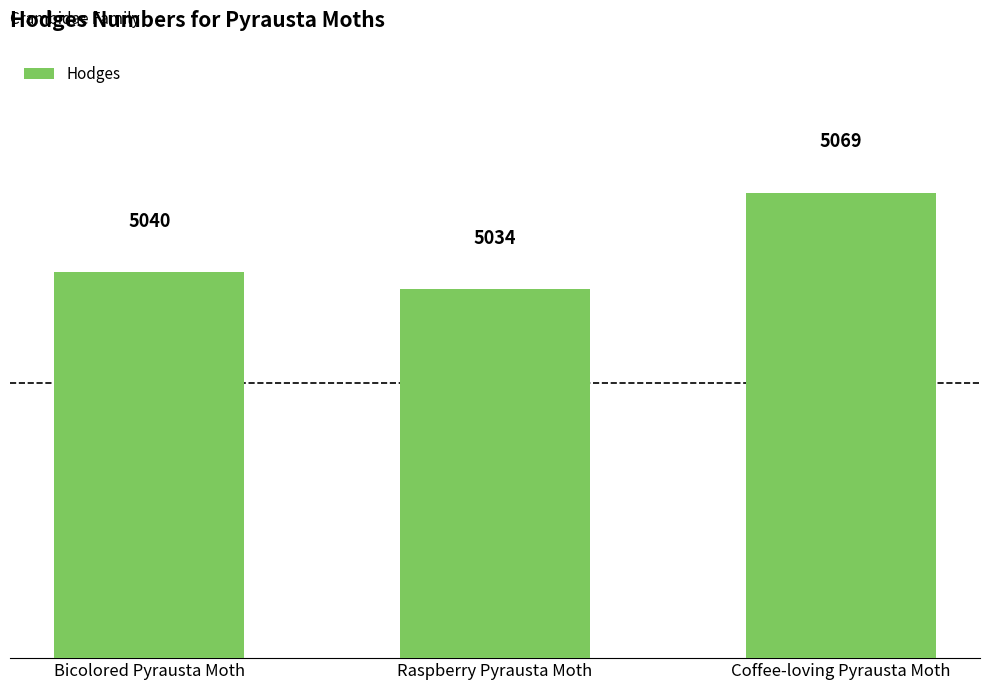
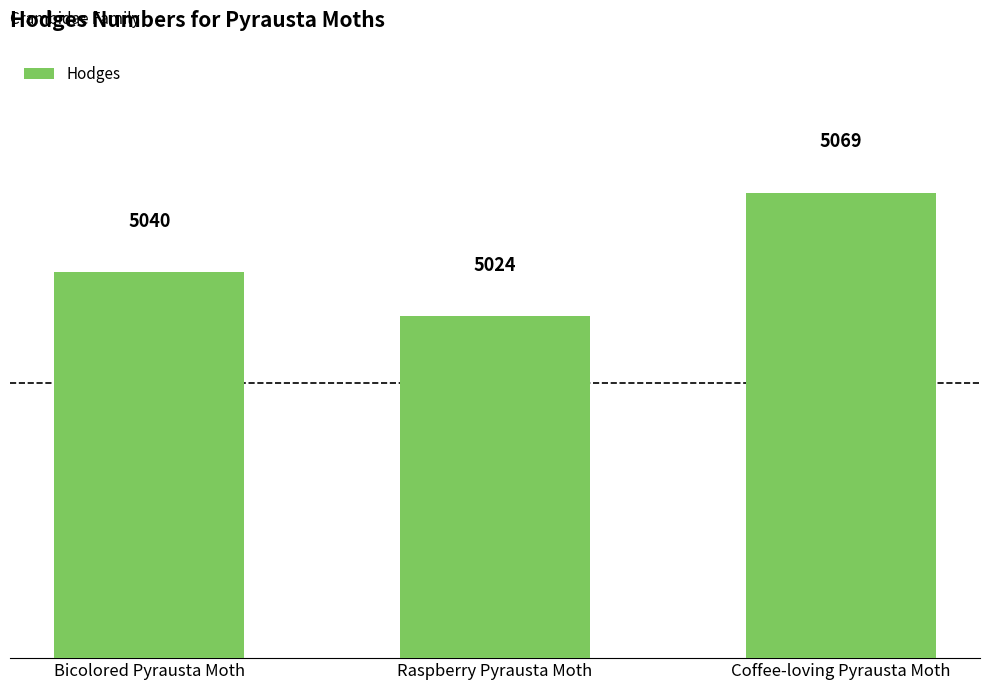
  {
-   "Raspberry Pyrausta Moth": 5034
+   "Raspberry Pyrausta Moth": 5024
  }
